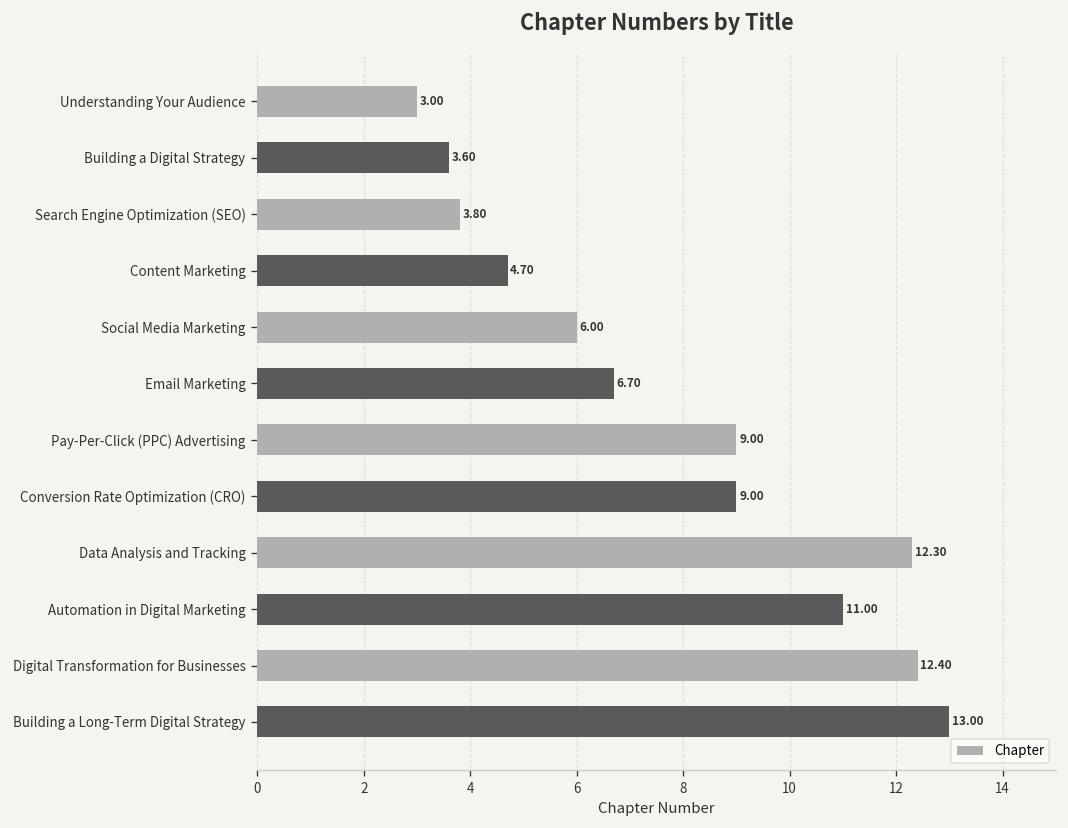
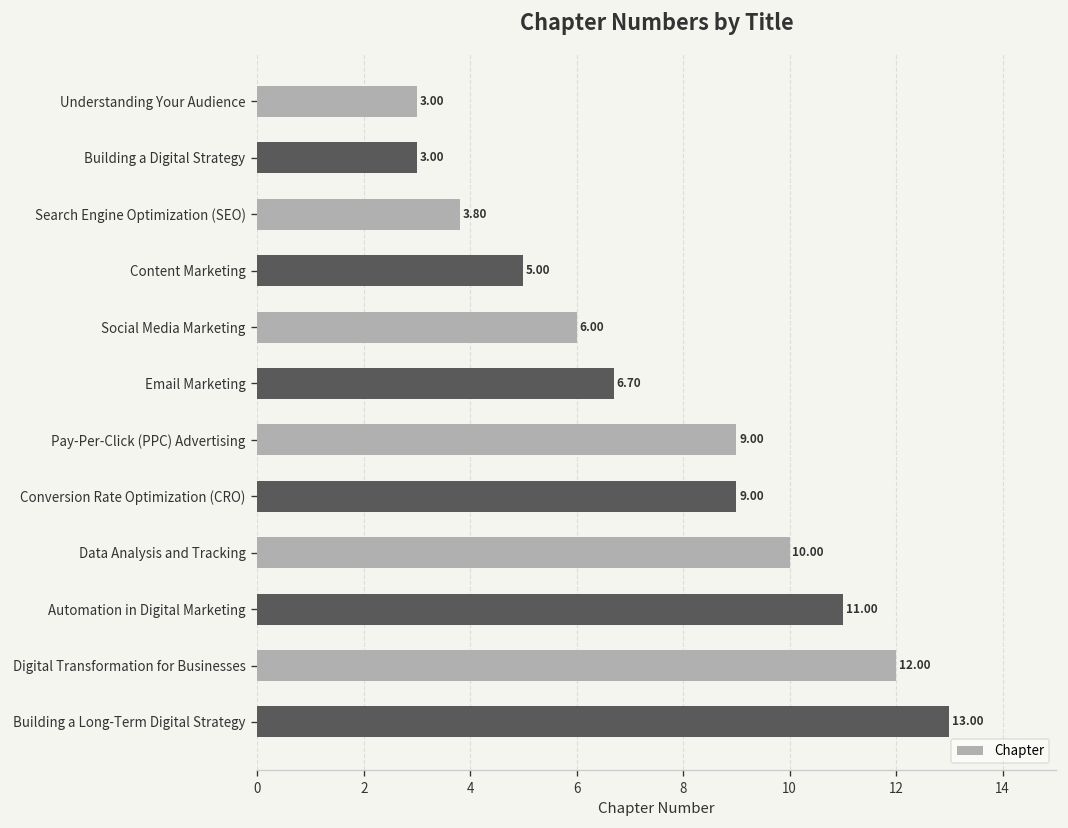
  {
    "Understanding Your Audience": 3.00,
-   "Building a Digital Strategy": 3.60,
+   "Building a Digital Strategy": 3.00,
    "Search Engine Optimization (SEO)": 3.80,
-   "Content Marketing": 4.70,
+   "Content Marketing": 5.00,
    "Social Media Marketing": 6.00,
    "Email Marketing": 6.70,
    "Pay-Per-Click (PPC) Advertising": 9.00,
    "Conversion Rate Optimization (CRO)": 9.00,
-   "Data Analysis and Tracking": 12.30,
+   "Data Analysis and Tracking": 10.00,
    "Automation in Digital Marketing": 11.00,
-   "Digital Transformation for Businesses": 12.40,
+   "Digital Transformation for Businesses": 12.00,
    "Building a Long-Term Digital Strategy": 13.00
  }
